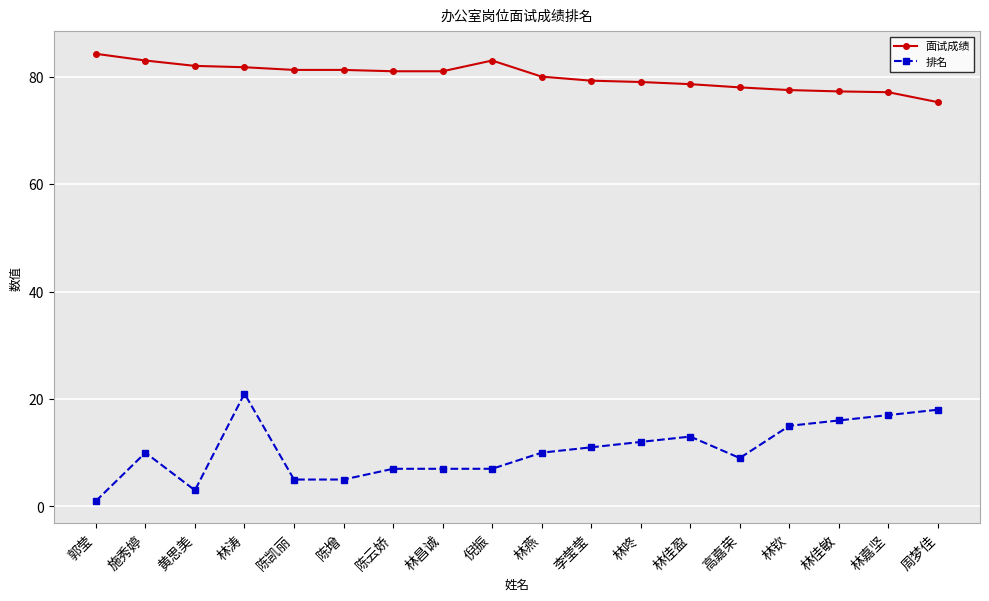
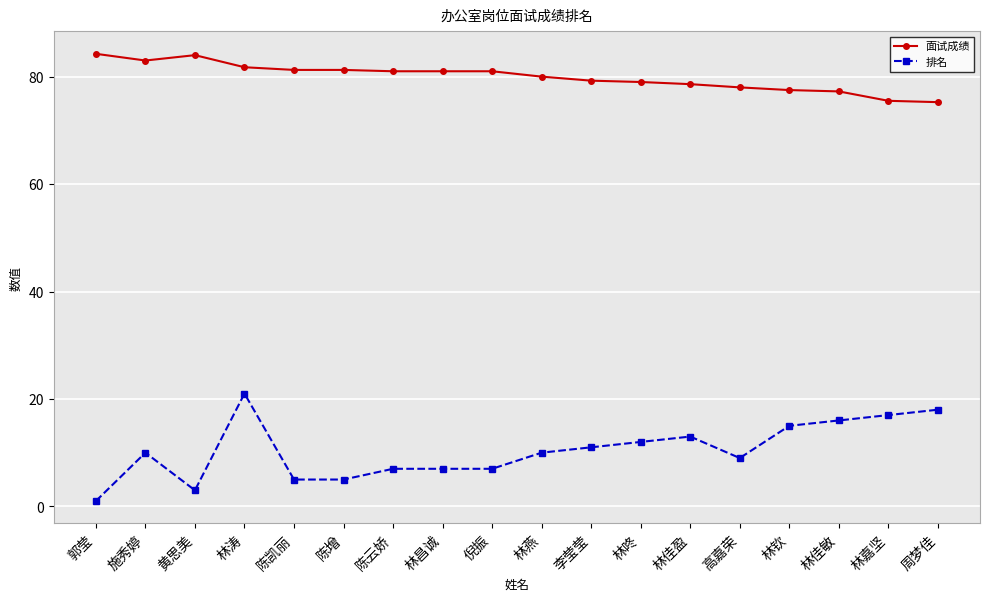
  {
    "面试成绩": {
      "郭莹": 84,
      "施秀婷": 83,
-     "黄思美": 82,
+     "黄思美": 84,
      "林涛": 82,
      "陈凯丽": 81,
      "陈增": 81,
      "陈云娇": 81,
      "林昌诚": 81,
-     "倪振": 83,
+     "倪振": 81,
      "林燕": 80,
      "李莹莹": 79,
      "林咚": 79,
      "林佳盈": 79,
      "高嘉荣": 78,
      "林钦": 78,
      "林佳敏": 77,
-     "林嘉坚": 77,
+     "林嘉坚": 76,
      "周梦佳": 75
    },
    "排名": {
      "郭莹": 1,
      "施秀婷": 10,
      "黄思美": 3,
      "林涛": 21,
      "陈凯丽": 5,
      "陈增": 5,
      "陈云娇": 7,
      "林昌诚": 7,
      "倪振": 7,
      "林燕": 10,
      "李莹莹": 11,
      "林咚": 12,
      "林佳盈": 13,
      "高嘉荣": 9,
      "林钦": 15,
      "林佳敏": 16,
      "林嘉坚": 17,
      "周梦佳": 18
    }
  }
